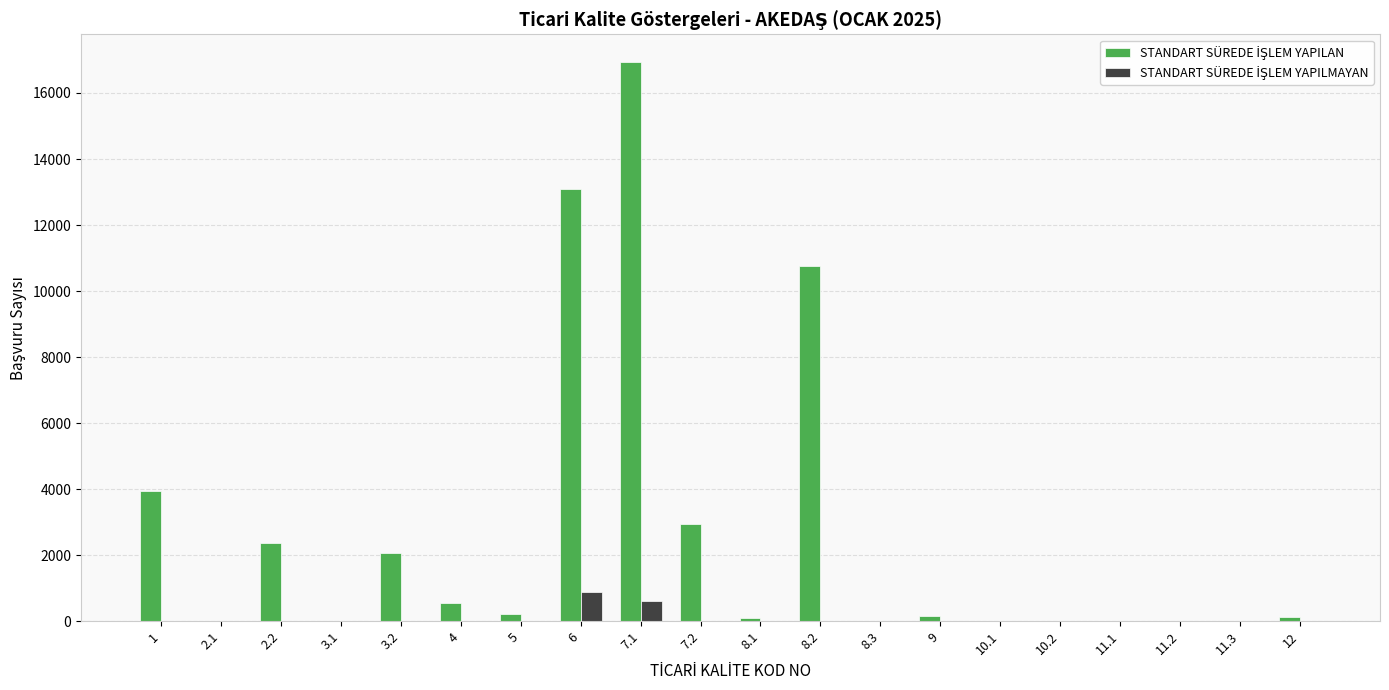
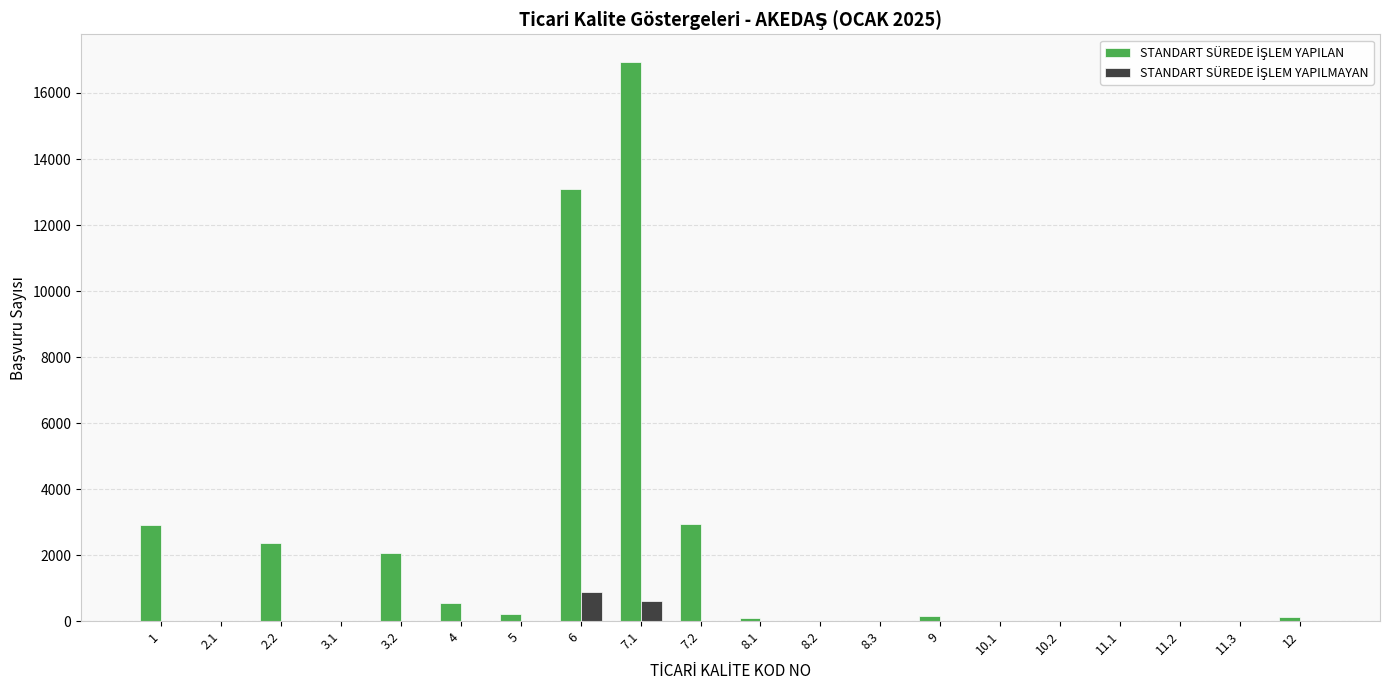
  {
    "STANDART SÜREDE İŞLEM YAPILAN": {
-     "1": 3900,
+     "1": 2900,
      "2.1": 0,
      "2.2": 2400,
      "3.1": 0,
      "3.2": 2100,
      "4": 600,
      "5": 200,
      "6": 13100,
      "7.1": 16900,
      "7.2": 3000,
      "8.1": 100,
-     "8.2": 10800,
+     "8.2": 0,
      "8.3": 0,
      "9": 100,
      "10.1": 0,
      "10.2": 0,
      "11.1": 0,
      "11.2": 0,
      "11.3": 0,
      "12": 100
    },
    "STANDART SÜREDE İŞLEM YAPILMAYAN": {
      "2.1": 0,
      "2.2": 0,
      "3.1": 0,
      "3.2": 0,
      "4": 0,
      "5": 0,
      "6": 900,
      "7.1": 600,
      "8.1": 0,
      "8.2": 0,
      "8.3": 0,
      "9": 0,
      "10.1": 0,
      "10.2": 0,
      "11.1": 0,
      "11.2": 0,
      "11.3": 0,
      "12": 0
    }
  }
